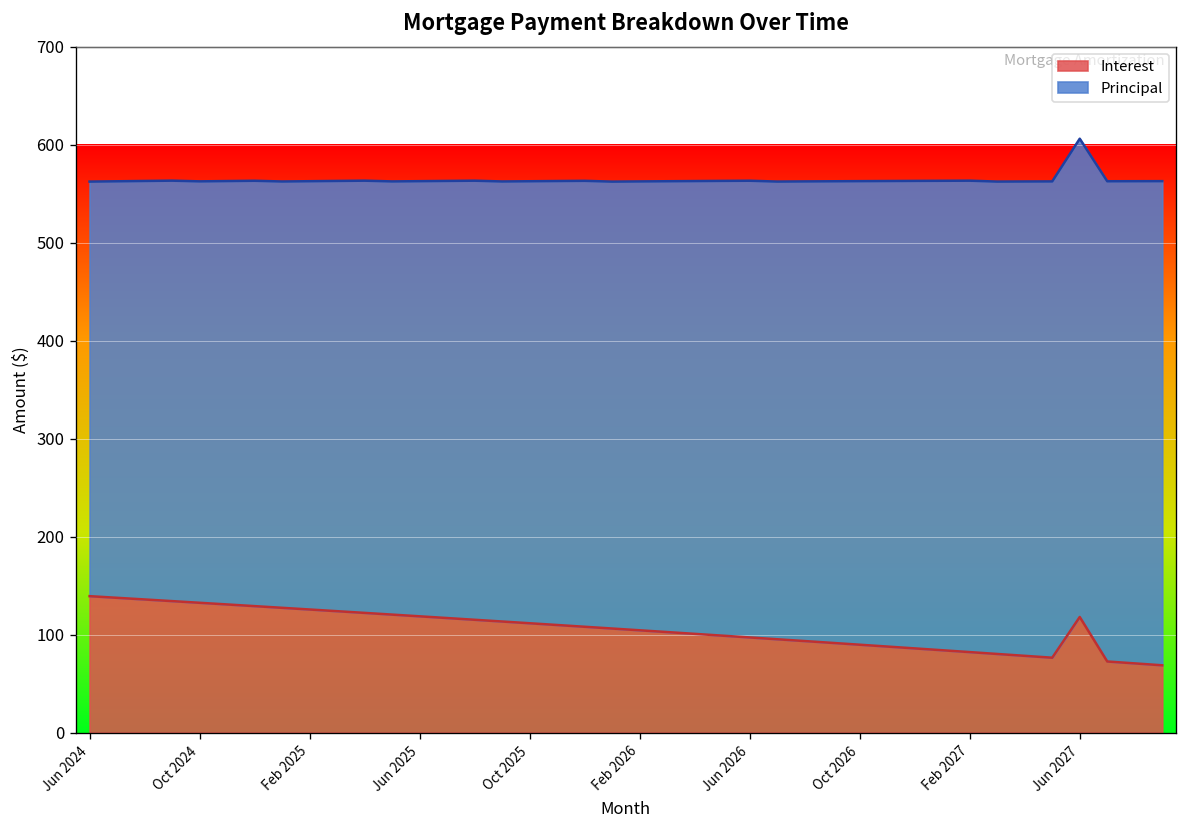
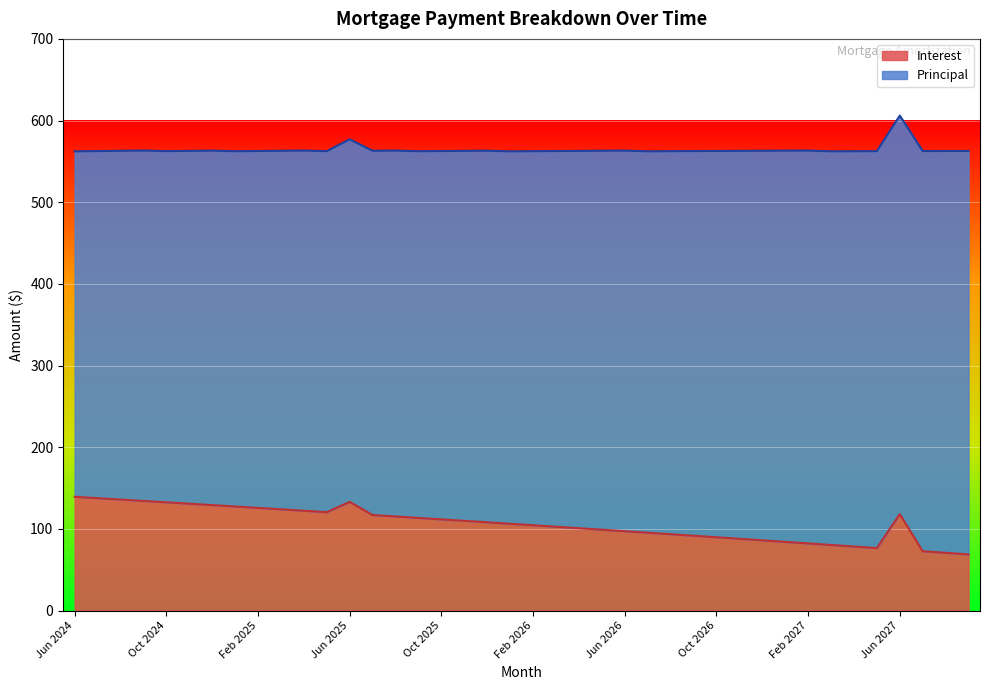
  {
    "Interest": {
      "Jun 2024": 140,
      "Oct 2024": 130,
      "Feb 2025": 130,
-     "Jun 2025": 120,
+     "Jun 2025": 130,
      "Oct 2025": 110,
      "Feb 2026": 100,
      "Jun 2026": 100,
      "Oct 2026": 90,
      "Feb 2027": 80,
      "Jun 2027": 120
    },
    "Principal": {
      "Jun 2024": 420,
      "Oct 2024": 430,
      "Feb 2025": 440,
      "Jun 2025": 440,
      "Oct 2025": 450,
      "Feb 2026": 460,
      "Jun 2026": 470,
      "Oct 2026": 470,
      "Feb 2027": 480,
      "Jun 2027": 490
    }
  }
